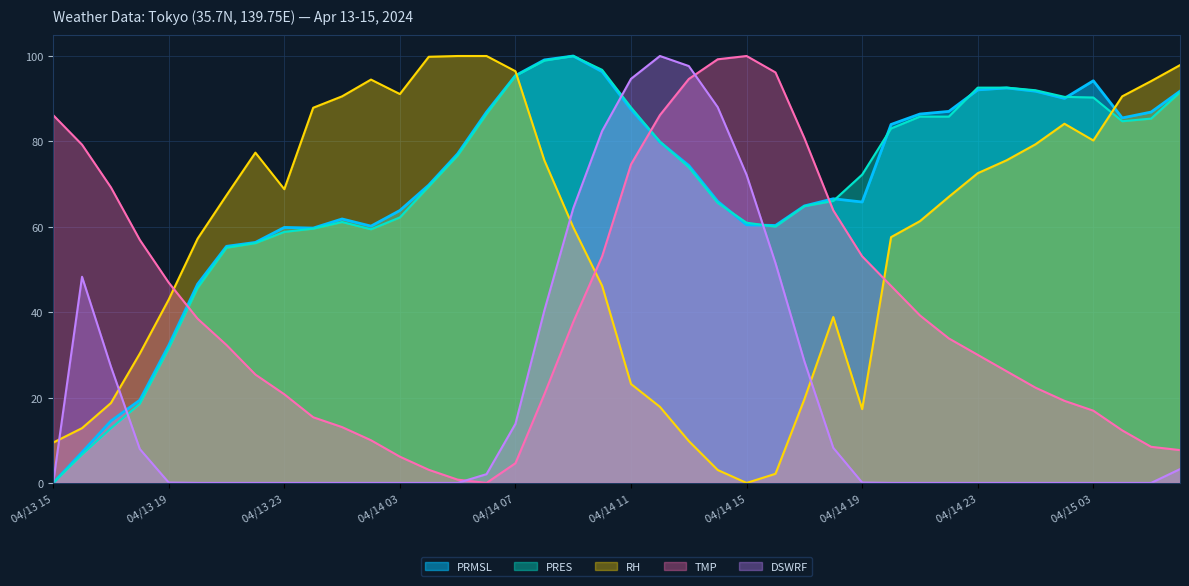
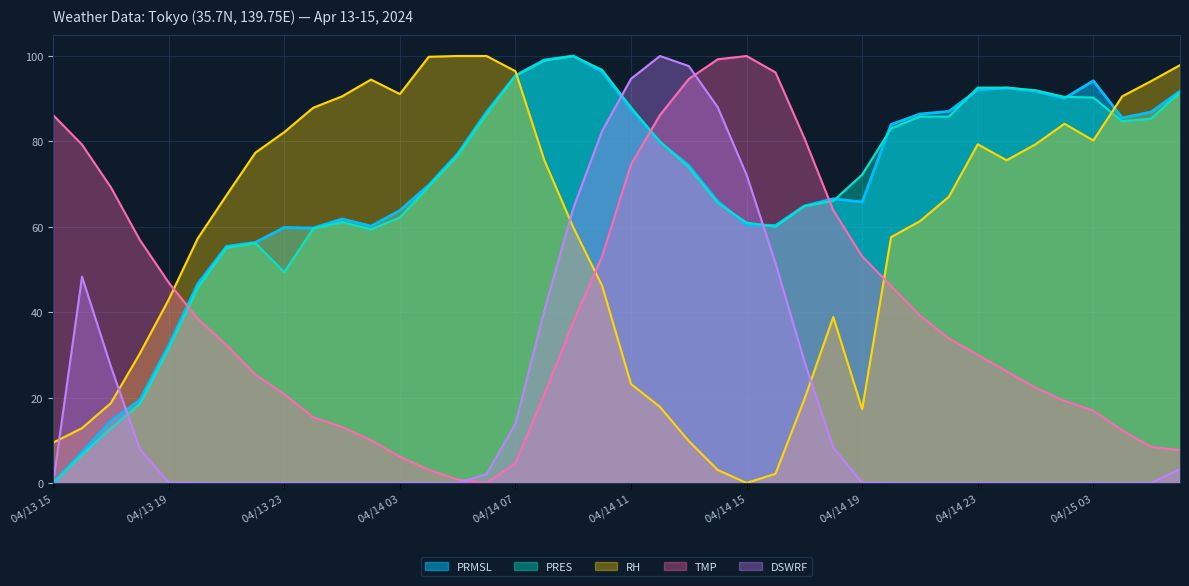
  {
    "PRMSL": {
      "04/13 19": 32,
      "04/13 23": 60,
      "04/14 03": 64,
      "04/14 19": 66,
      "04/15 03": 94
    },
    "PRES": {
      "04/13 19": 31,
-     "04/13 23": 59,
+     "04/13 23": 49,
      "04/14 03": 62,
      "04/14 19": 72,
      "04/15 03": 90
    },
    "RH": {
      "04/13 15": 9,
      "04/13 19": 43,
-     "04/13 23": 69,
+     "04/13 23": 82,
      "04/14 03": 91,
      "04/14 07": 96,
      "04/14 11": 23,
      "04/14 15": 0,
      "04/14 19": 17,
-     "04/14 23": 73,
+     "04/14 23": 79,
      "04/15 03": 80
    }
  }
